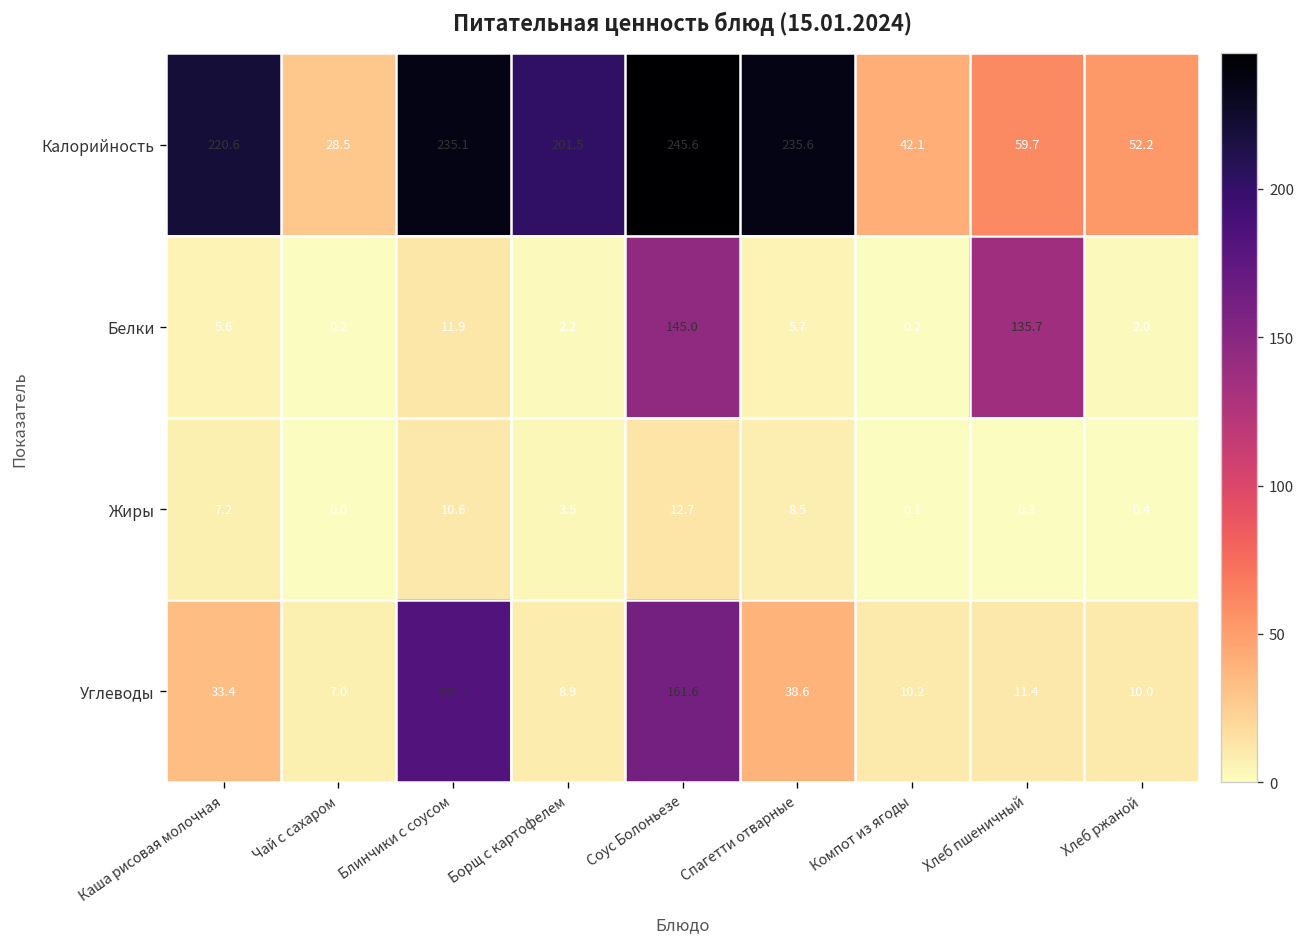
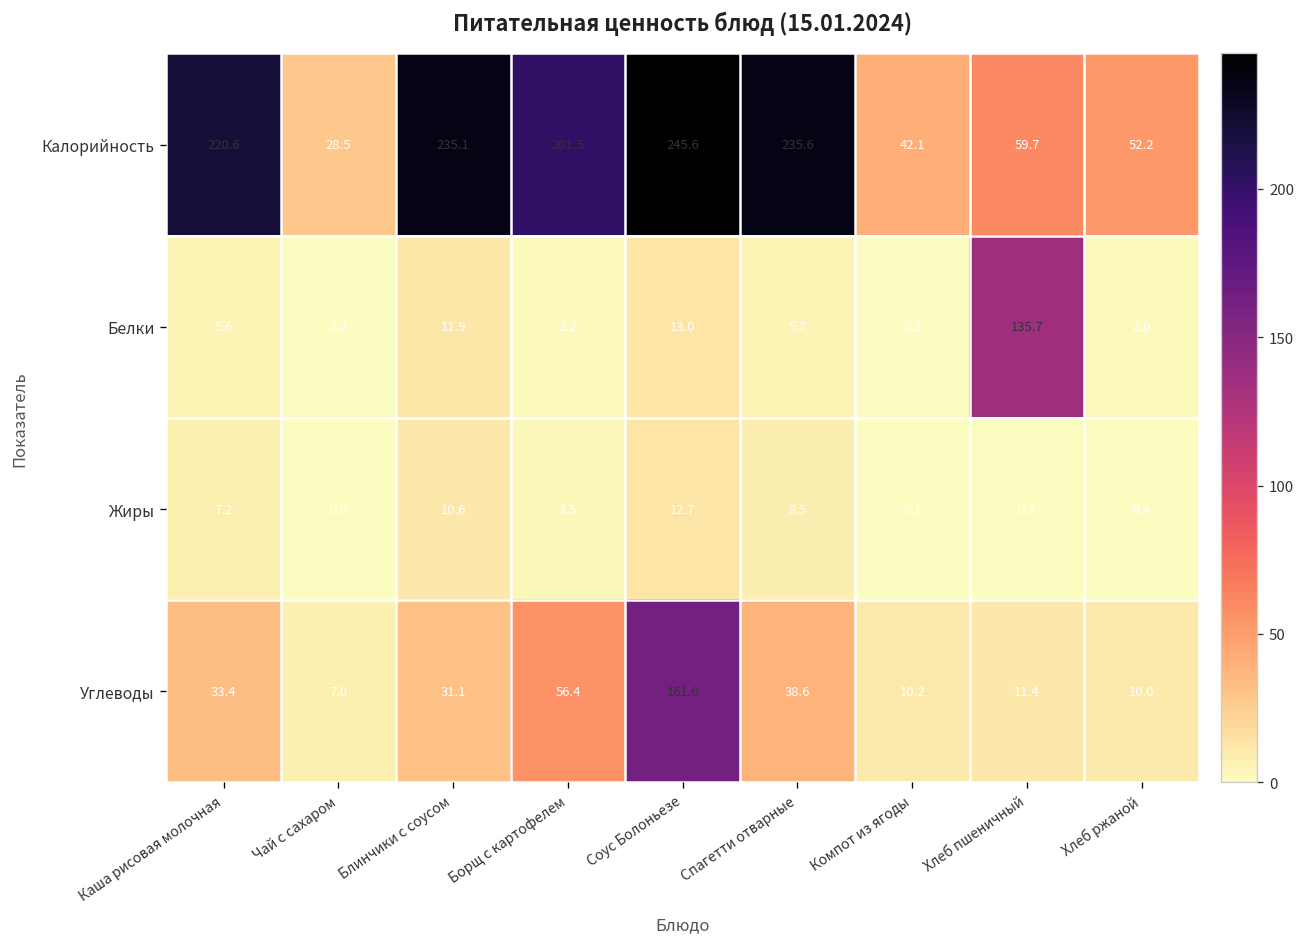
  {
    "Калорийность": {
      "Чай с сахаром": 28.5,
      "Борщ с картофелем": 201.5,
      "Соус Болоньезе": 245.6,
      "Компот из ягоды": 42.1,
      "Хлеб пшеничный": 59.7,
      "Хлеб ржаной": 52.2
    },
    "Белки": {
      "Каша рисовая молочная": 5.6,
      "Чай с сахаром": 0.2,
      "Блинчики с соусом": 11.9,
      "Борщ с картофелем": 2.2,
-     "Соус Болоньезе": 145.0,
+     "Соус Болоньезе": 13.0,
      "Спагетти отварные": 5.7,
      "Компот из ягоды": 0.2,
      "Хлеб пшеничный": 135.7,
      "Хлеб ржаной": 2.0
    },
    "Жиры": {
      "Каша рисовая молочная": 7.2,
      "Чай с сахаром": 0.0,
      "Блинчики с соусом": 10.6,
      "Борщ с картофелем": 3.5,
      "Соус Болоньезе": 12.7,
      "Спагетти отварные": 8.5,
      "Компот из ягоды": 0.1,
      "Хлеб пшеничный": 0.3,
      "Хлеб ржаной": 0.4
    },
    "Углеводы": {
      "Каша рисовая молочная": 33.4,
      "Чай с сахаром": 7.0,
-     "Блинчики с соусом": 182.1,
-     "Борщ с картофелем": 8.9,
+     "Блинчики с соусом": 31.1,
+     "Борщ с картофелем": 56.4,
      "Соус Болоньезе": 161.6,
      "Спагетти отварные": 38.6,
      "Компот из ягоды": 10.2,
      "Хлеб пшеничный": 11.4,
      "Хлеб ржаной": 10.0
    }
  }
